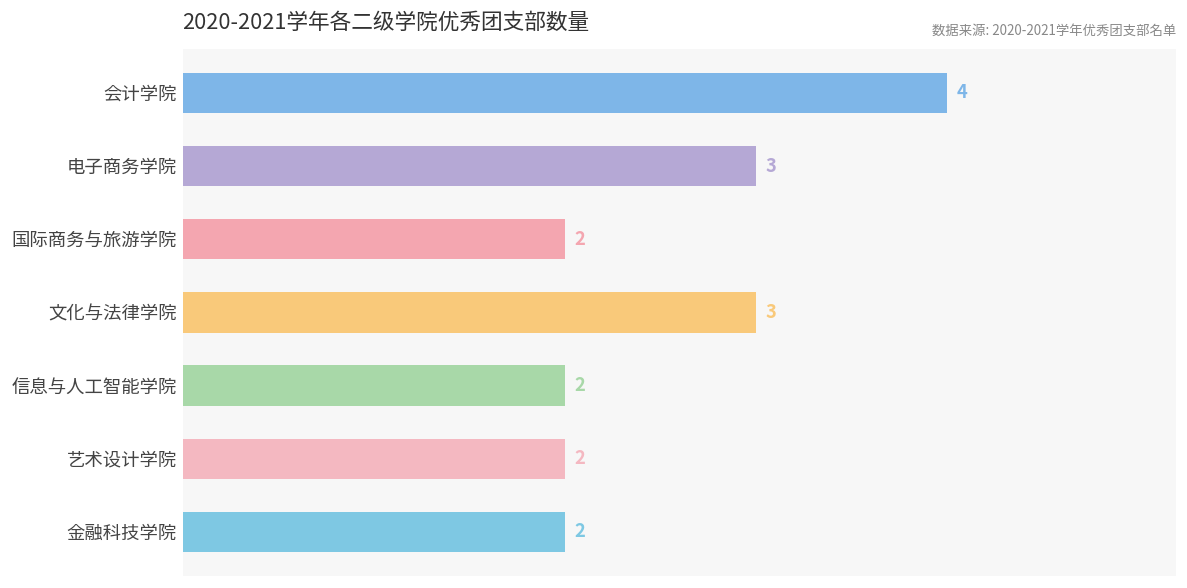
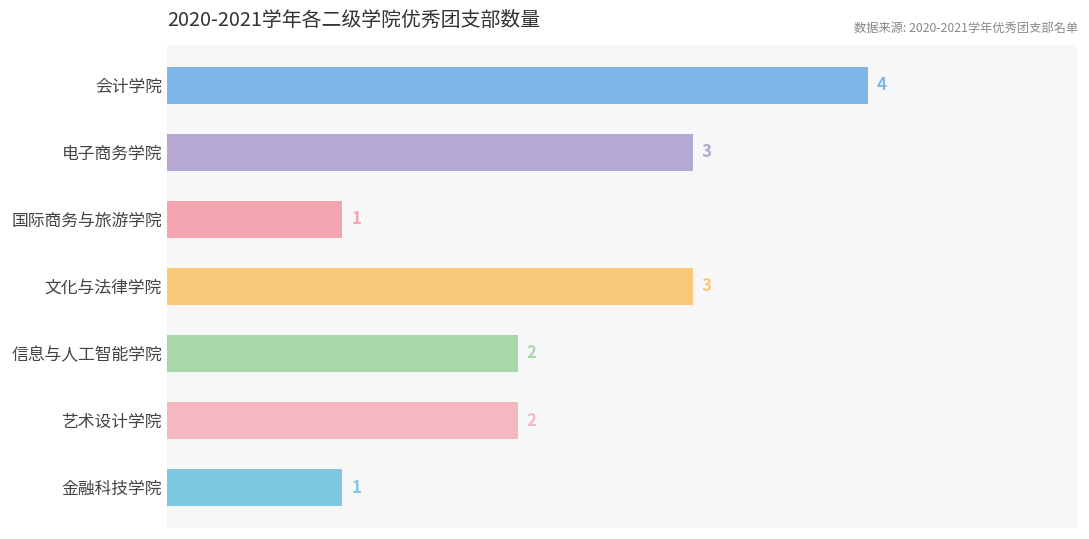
  {
    "会计学院": 4,
    "电子商务学院": 3,
-   "国际商务与旅游学院": 2,
+   "国际商务与旅游学院": 1,
    "文化与法律学院": 3,
    "信息与人工智能学院": 2,
    "艺术设计学院": 2,
-   "金融科技学院": 2
+   "金融科技学院": 1
  }
